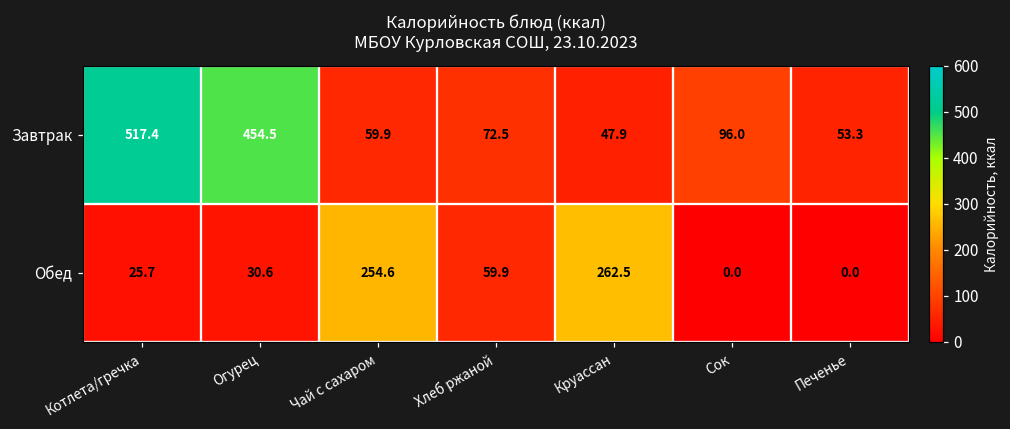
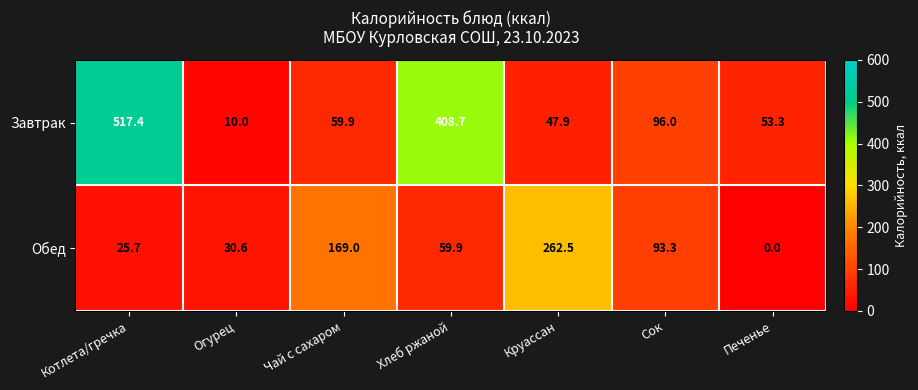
  {
    "Завтрак": {
      "Котлета/гречка": 517.4,
-     "Огурец": 454.5,
+     "Огурец": 10.0,
      "Чай с сахаром": 59.9,
-     "Хлеб ржаной": 72.5,
+     "Хлеб ржаной": 408.7,
      "Круассан": 47.9,
      "Сок": 96.0,
      "Печенье": 53.3
    },
    "Обед": {
      "Котлета/гречка": 25.7,
      "Огурец": 30.6,
-     "Чай с сахаром": 254.6,
+     "Чай с сахаром": 169.0,
      "Хлеб ржаной": 59.9,
      "Круассан": 262.5,
-     "Сок": 0.0,
+     "Сок": 93.3,
      "Печенье": 0.0
    }
  }
